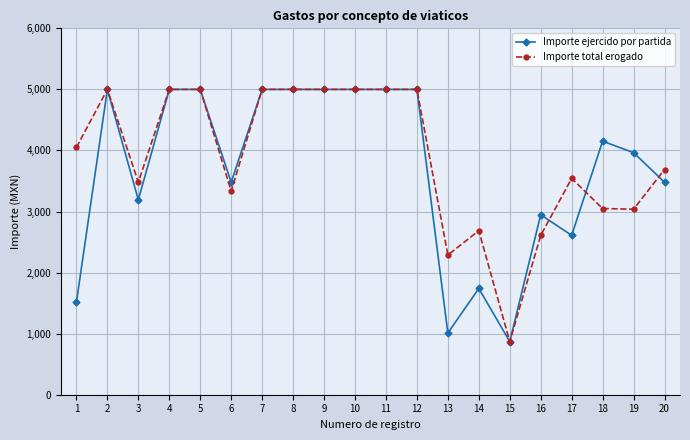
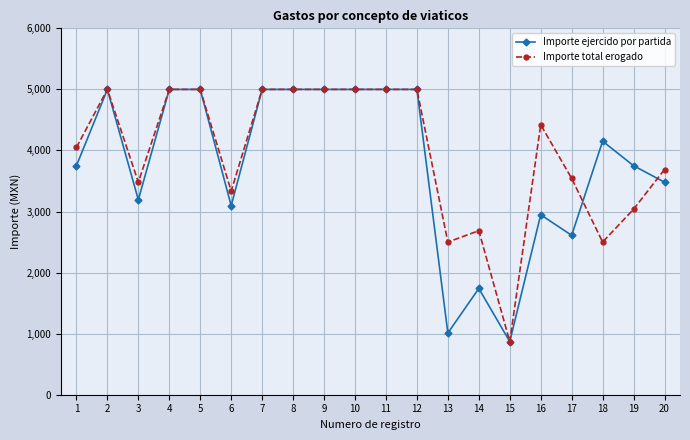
  {
    "Importe ejercido por partida": {
-     "1": "1,500",
+     "1": "3,800",
      "3": "3,200",
-     "6": "3,500",
+     "6": "3,100",
      "13": "1,000",
      "14": "1,700",
      "16": "2,900",
      "17": "2,600",
      "18": "4,200",
-     "19": "4,000",
+     "19": "3,800",
      "20": "3,500"
    },
    "Importe total erogado": {
      "1": "4,100",
      "3": "3,500",
      "6": "3,300",
-     "13": "2,300",
+     "13": "2,500",
      "14": "2,700",
-     "16": "2,600",
+     "16": "4,400",
      "17": "3,500",
-     "18": "3,000",
+     "18": "2,500",
      "19": "3,000",
      "20": "3,700"
    }
  }
